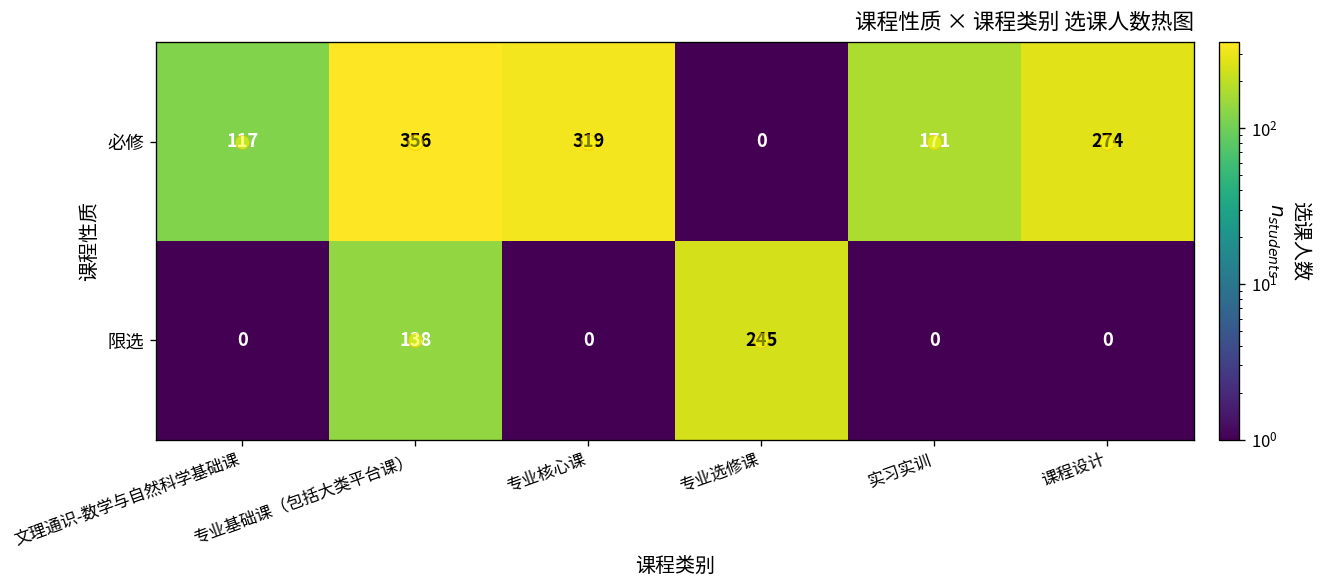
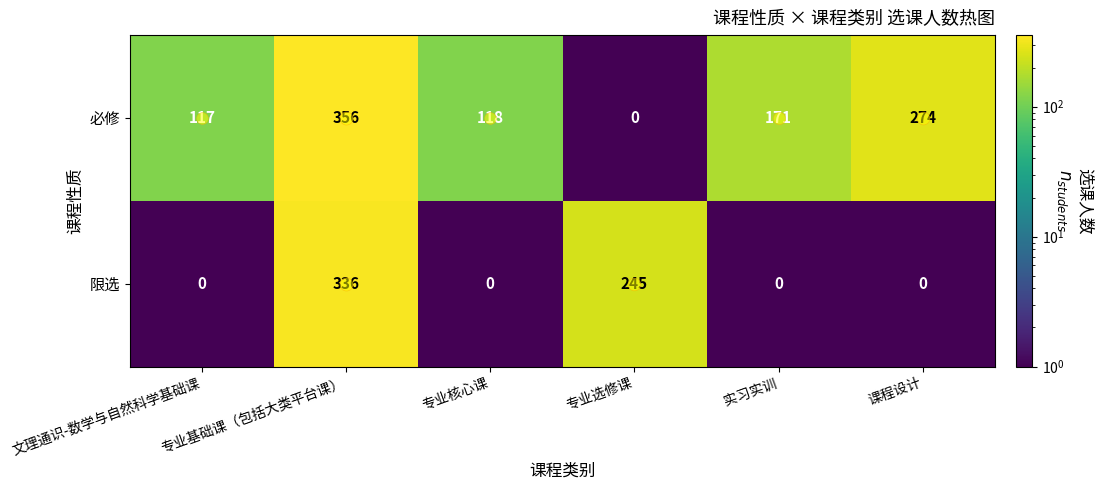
  {
    "必修": {
-     "专业核心课": 319,
+     "专业核心课": 118,
      "专业选修课": 0
    },
    "限选": {
      "文理通识-数学与自然科学基础课": 0,
-     "专业基础课（包括大类平台课）": 138,
+     "专业基础课（包括大类平台课）": 336,
      "专业核心课": 0,
      "实习实训": 0,
      "课程设计": 0
    }
  }
